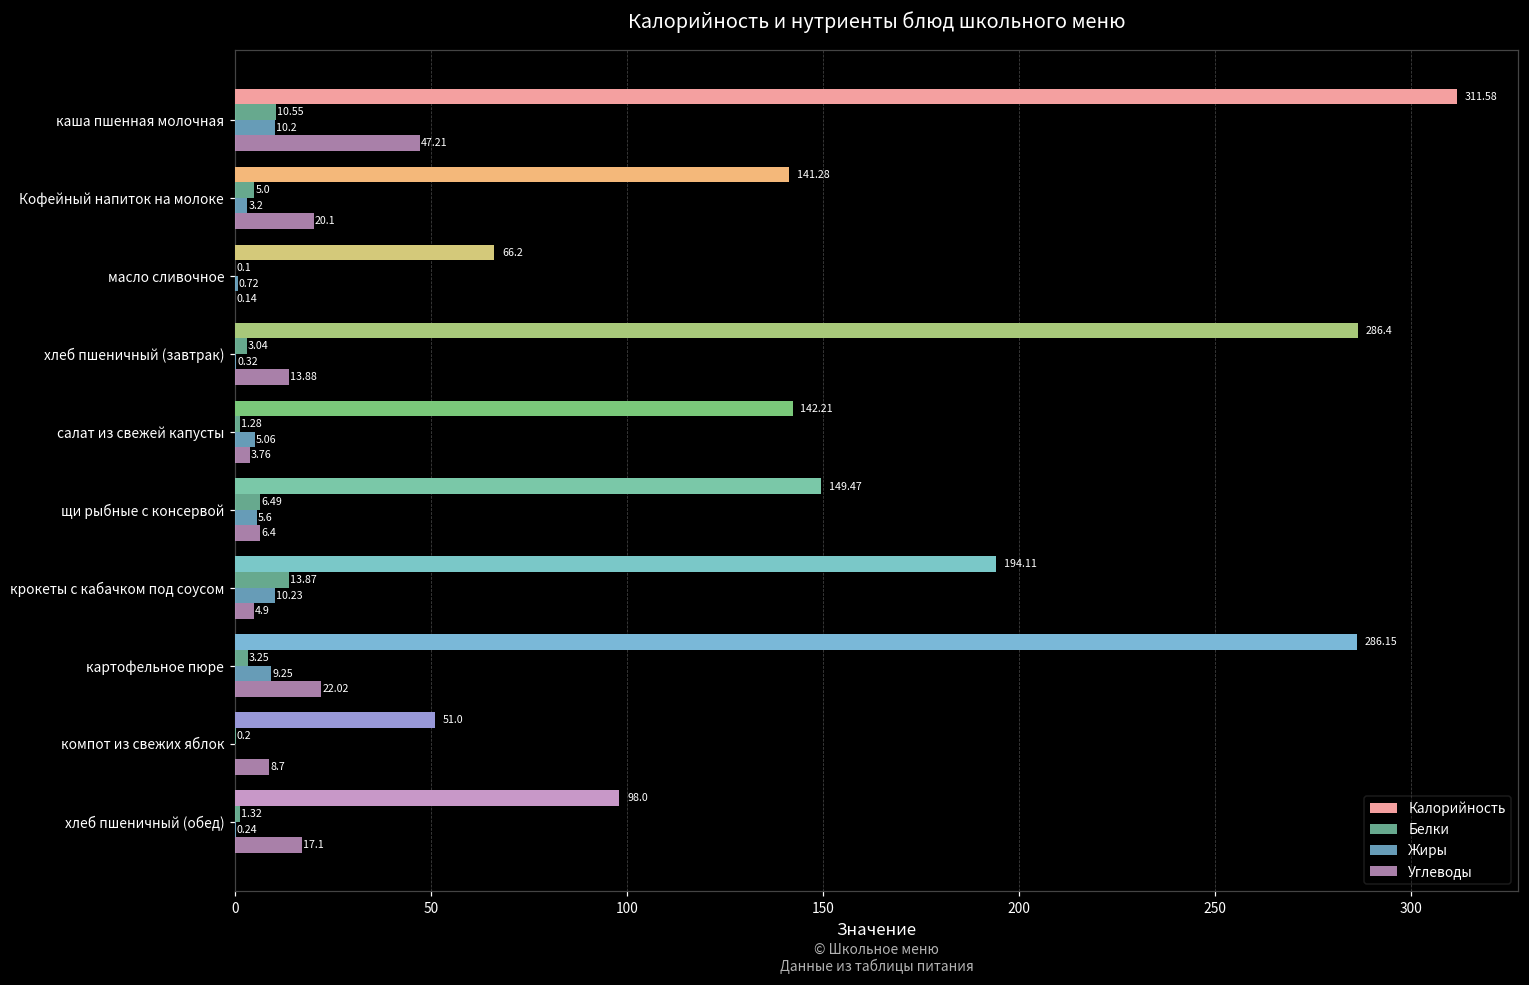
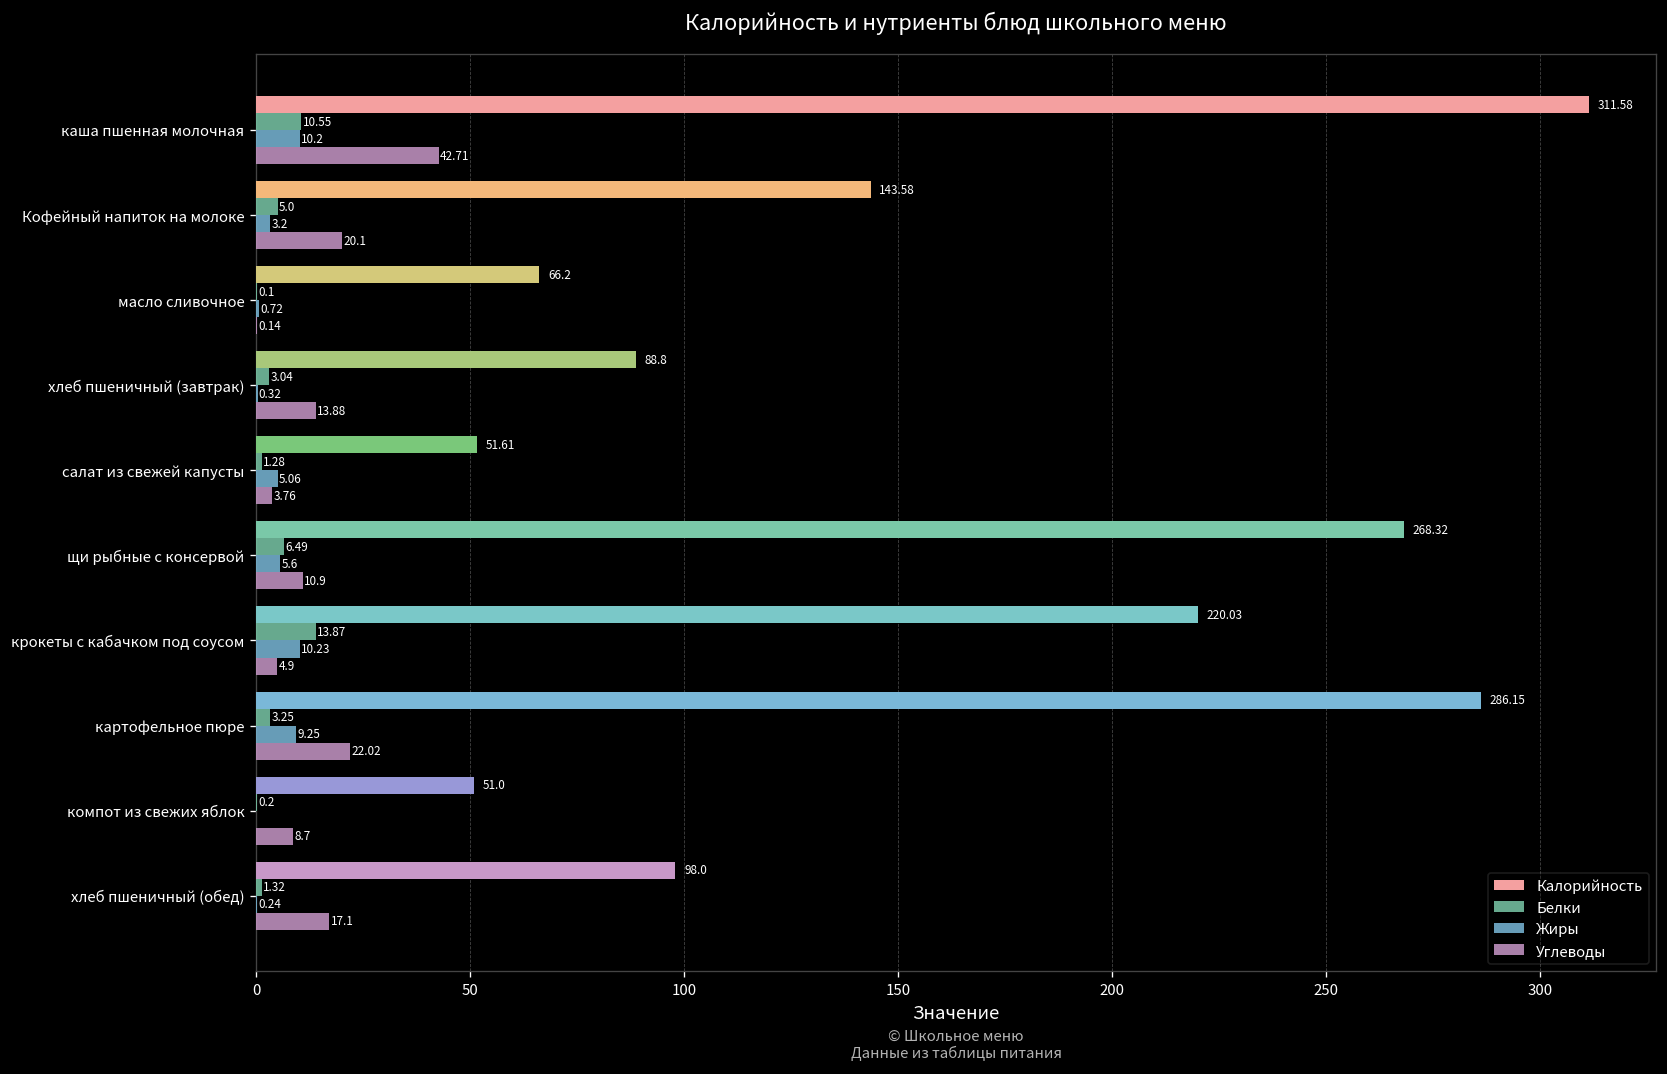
  {
    "Калорийность": {
      "каша пшенная молочная": 311.58,
-     "Кофейный напиток на молоке": 141.28,
+     "Кофейный напиток на молоке": 143.58,
      "масло сливочное": 66.2,
-     "хлеб пшеничный (завтрак)": 286.4,
-     "салат из свежей капусты": 142.21,
-     "щи рыбные с консервой": 149.47,
-     "крокеты с кабачком под соусом": 194.11,
+     "хлеб пшеничный (завтрак)": 88.8,
+     "салат из свежей капусты": 51.61,
+     "щи рыбные с консервой": 268.32,
+     "крокеты с кабачком под соусом": 220.03,
      "картофельное пюре": 286.15,
      "компот из свежих яблок": 51.0,
      "хлеб пшеничный (обед)": 98.0
    },
    "Углеводы": {
-     "каша пшенная молочная": 47.21,
+     "каша пшенная молочная": 42.71,
      "Кофейный напиток на молоке": 20.1,
      "масло сливочное": 0.14,
      "хлеб пшеничный (завтрак)": 13.88,
      "салат из свежей капусты": 3.76,
-     "щи рыбные с консервой": 6.4,
+     "щи рыбные с консервой": 10.9,
      "крокеты с кабачком под соусом": 4.9,
      "картофельное пюре": 22.02,
      "компот из свежих яблок": 8.7,
      "хлеб пшеничный (обед)": 17.1
    }
  }
